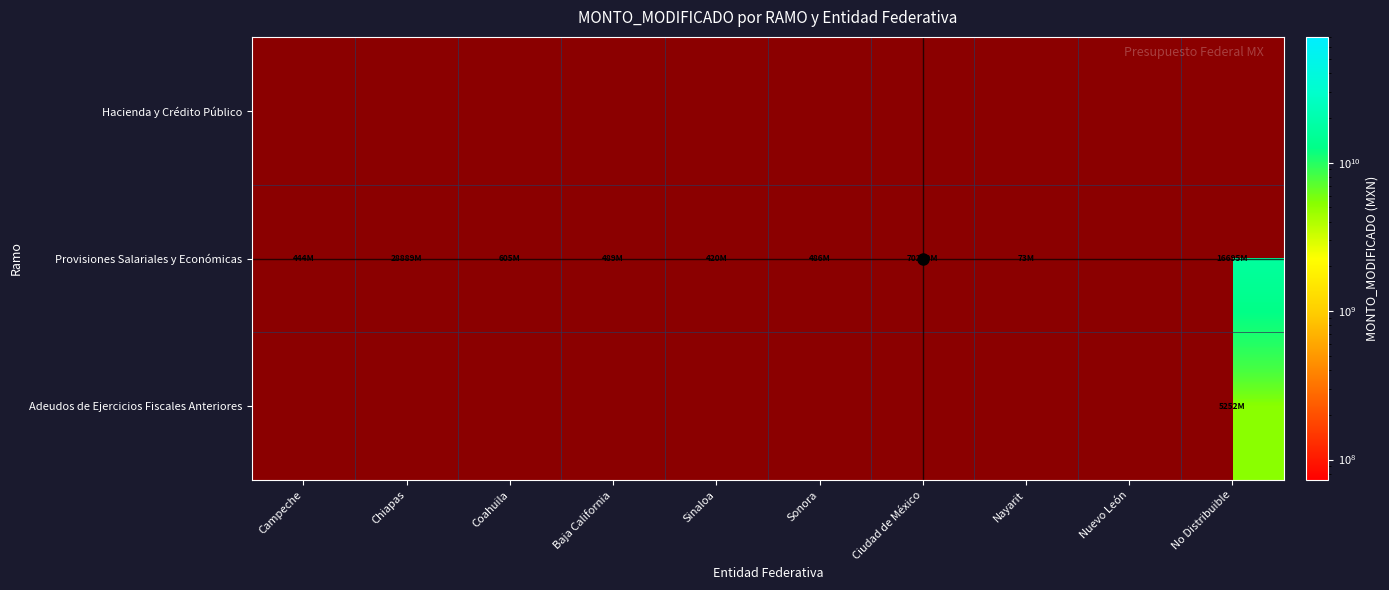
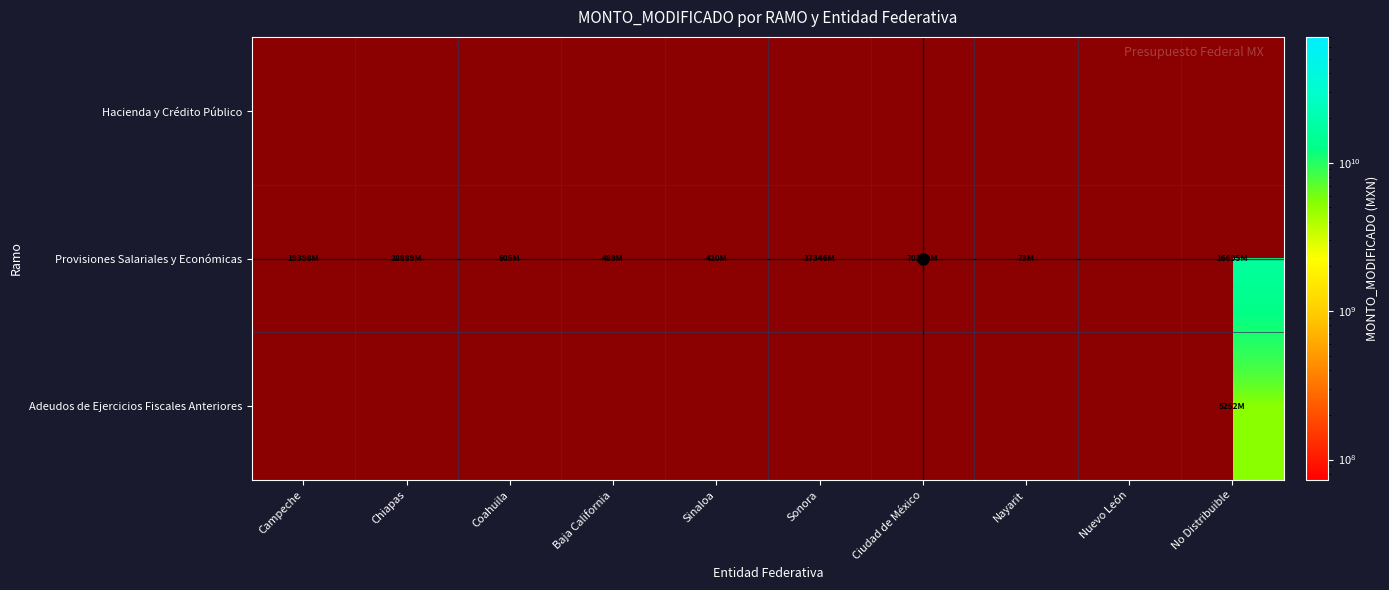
  {
    "Provisiones Salariales y Económicas": {
-     "Campeche": "444M",
+     "Campeche": "19398M",
      "Chiapas": "28889M",
      "Coahuila": "605M",
      "Baja California": "489M",
      "Sinaloa": "420M",
-     "Sonora": "486M",
+     "Sonora": "37346M",
      "Nayarit": "73M",
      "No Distribuible": "16695M"
    },
    "Adeudos de Ejercicios Fiscales Anteriores": {
      "No Distribuible": "5252M"
    }
  }
